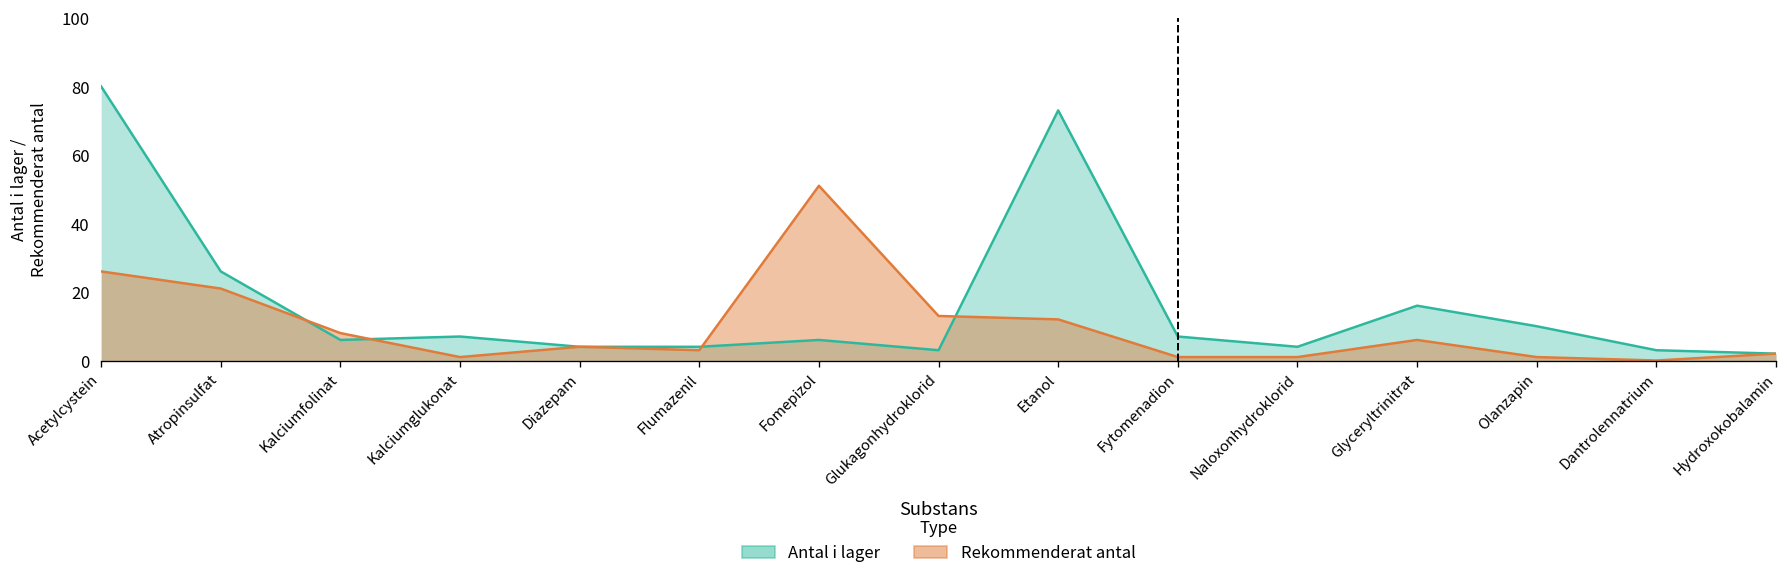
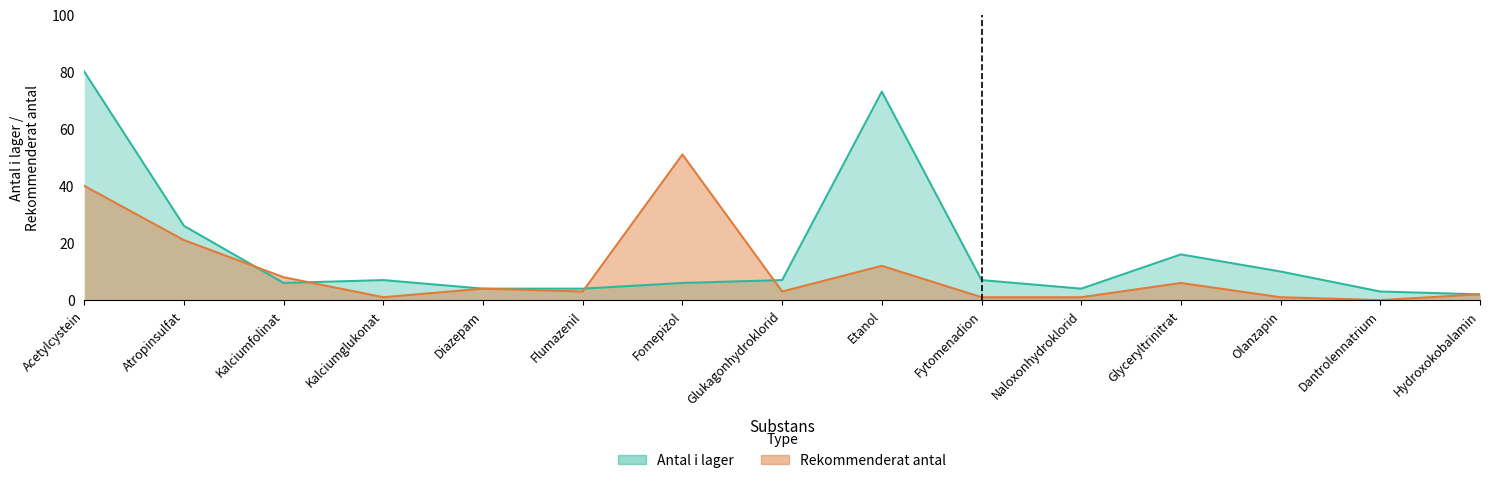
  {
    "Antal i lager": {
      "Acetylcystein": 80,
      "Atropinsulfat": 26,
      "Kalciumfolinat": 6,
      "Kalciumglukonat": 7,
      "Flumazenil": 4,
      "Fomepizol": 6,
-     "Glukagonhydroklorid": 3,
+     "Glukagonhydroklorid": 7,
      "Etanol": 73,
      "Fytomenadion": 7,
      "Naloxonhydroklorid": 4,
      "Glyceryltrinitrat": 16,
      "Olanzapin": 10,
      "Dantrolennatrium": 3
    },
    "Rekommenderat antal": {
-     "Acetylcystein": 26,
+     "Acetylcystein": 40,
      "Atropinsulfat": 21,
      "Kalciumfolinat": 8,
      "Kalciumglukonat": 1,
      "Flumazenil": 3,
      "Fomepizol": 51,
-     "Glukagonhydroklorid": 13,
+     "Glukagonhydroklorid": 3,
      "Etanol": 12,
      "Fytomenadion": 1,
      "Naloxonhydroklorid": 1,
      "Glyceryltrinitrat": 6,
      "Olanzapin": 1,
      "Dantrolennatrium": 0
    }
  }
